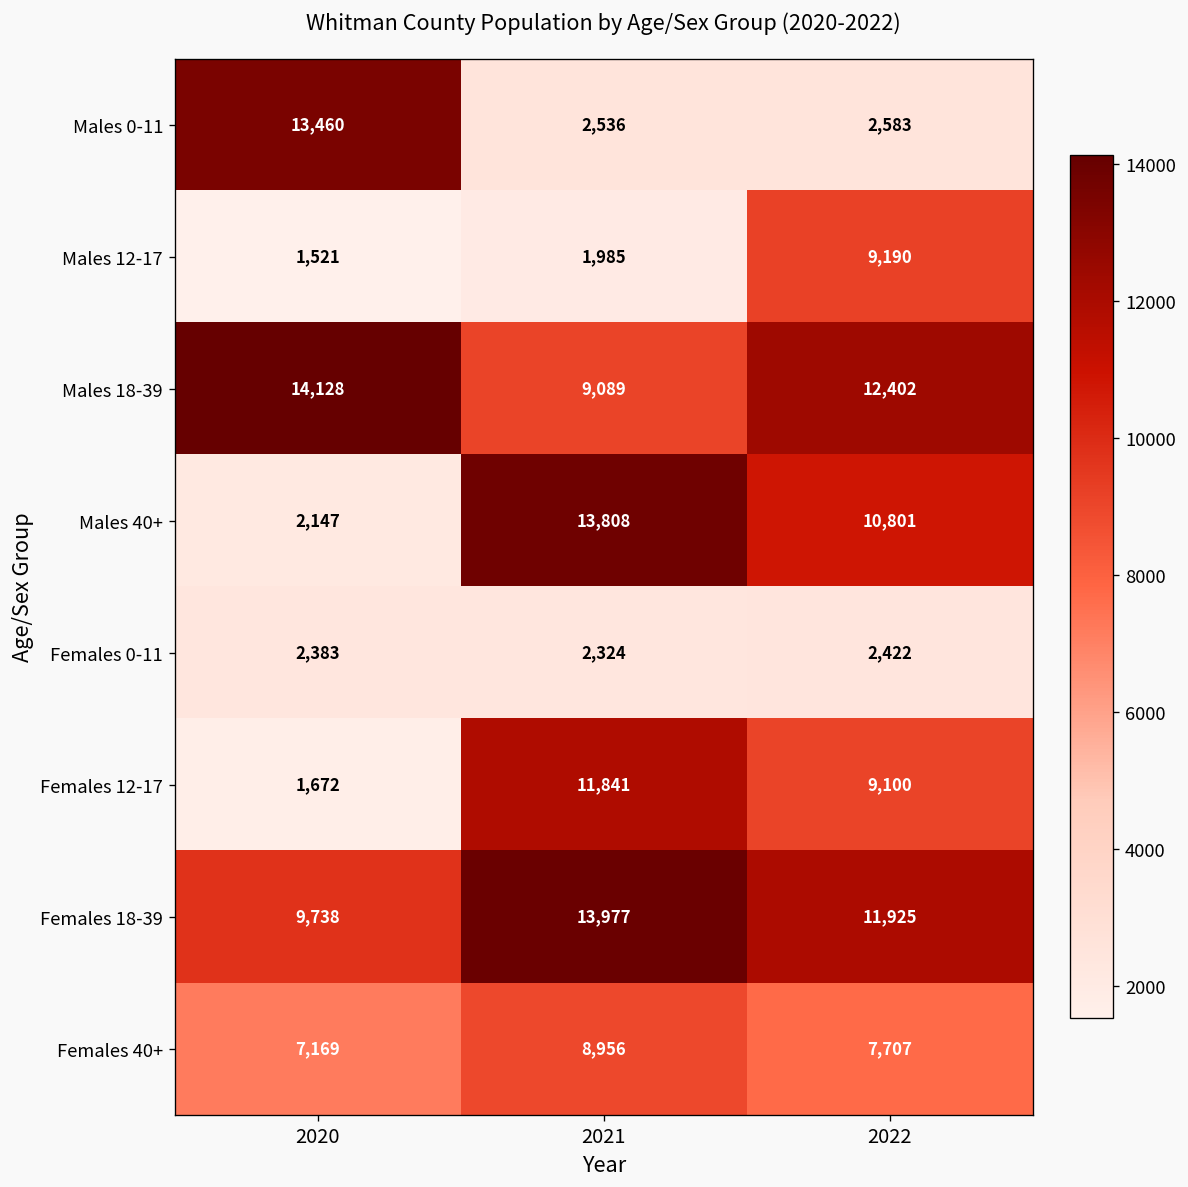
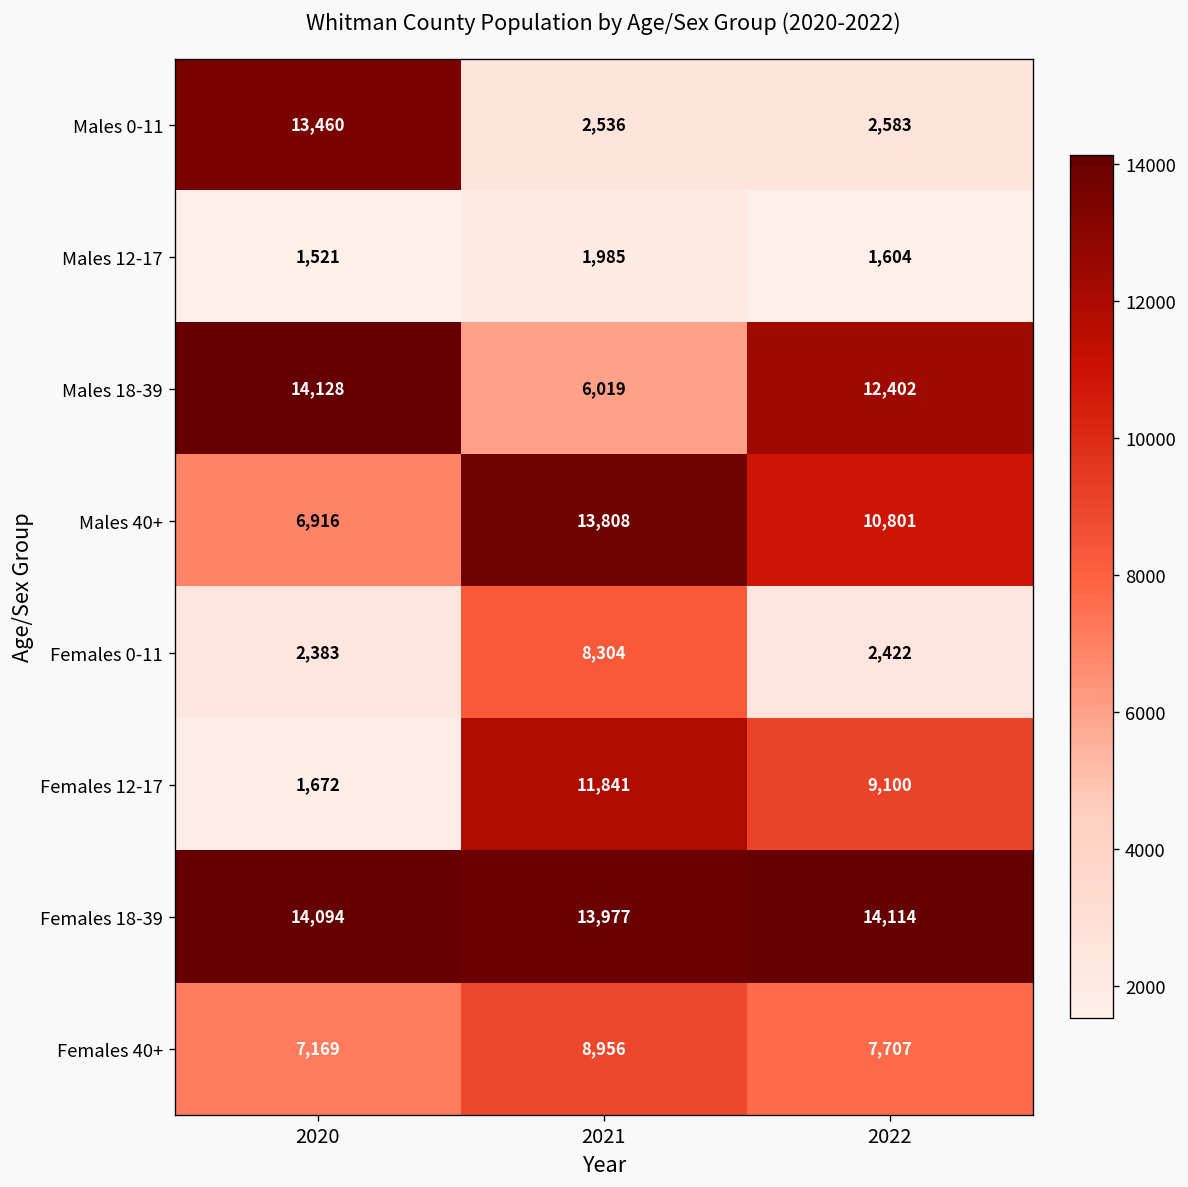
  {
    "Males 0-11": {
      "2020": "13,460",
      "2021": "2,536",
      "2022": "2,583"
    },
    "Males 12-17": {
      "2020": "1,521",
      "2021": "1,985",
-     "2022": "9,190"
+     "2022": "1,604"
    },
    "Males 18-39": {
      "2020": "14,128",
-     "2021": "9,089",
+     "2021": "6,019",
      "2022": "12,402"
    },
    "Males 40+": {
-     "2020": "2,147",
+     "2020": "6,916",
      "2021": "13,808",
      "2022": "10,801"
    },
    "Females 0-11": {
      "2020": "2,383",
-     "2021": "2,324",
+     "2021": "8,304",
      "2022": "2,422"
    },
    "Females 12-17": {
      "2020": "1,672",
      "2021": "11,841",
      "2022": "9,100"
    },
    "Females 18-39": {
-     "2020": "9,738",
+     "2020": "14,094",
      "2021": "13,977",
-     "2022": "11,925"
+     "2022": "14,114"
    },
    "Females 40+": {
      "2020": "7,169",
      "2021": "8,956",
      "2022": "7,707"
    }
  }
